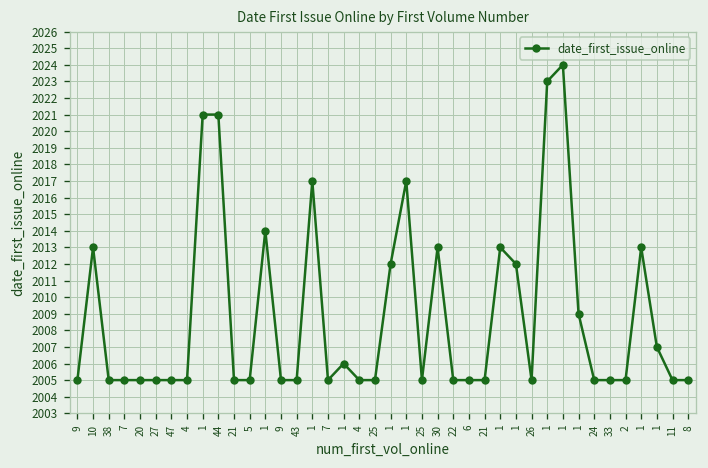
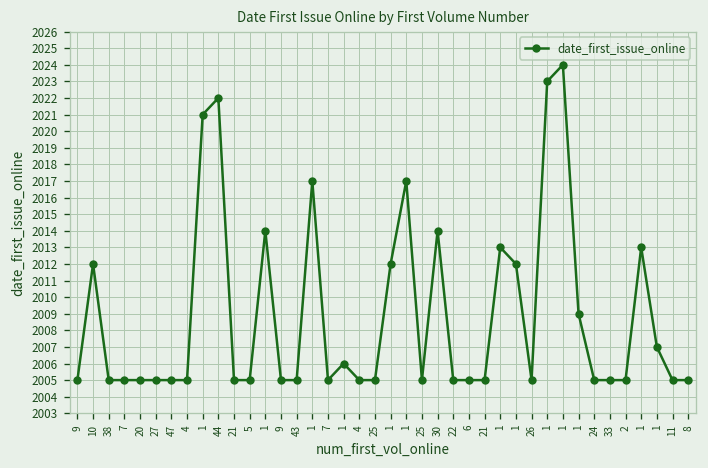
  {
-   "10": 2013,
+   "10": 2012,
    "38": 2005,
    "20": 2005,
    "27": 2005,
    "47": 2005,
-   "44": 2021,
+   "44": 2022,
    "5": 2005,
    "43": 2005,
-   "30": 2013,
+   "30": 2014,
    "22": 2005,
    "6": 2005,
    "26": 2005,
    "24": 2005,
    "33": 2005,
    "2": 2005,
    "11": 2005,
    "8": 2005
  }
